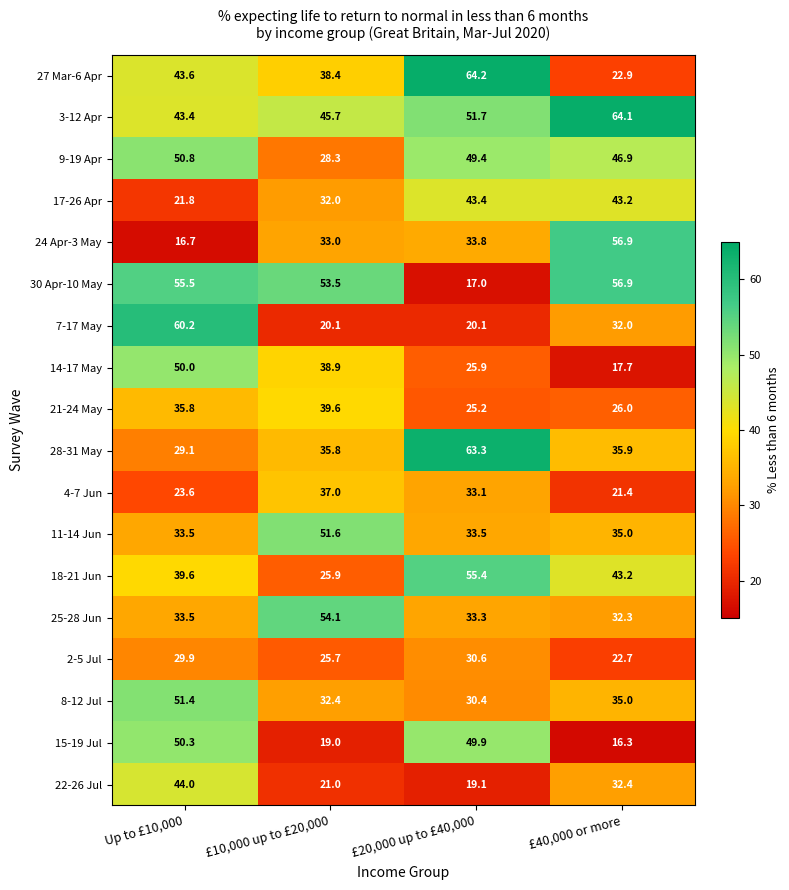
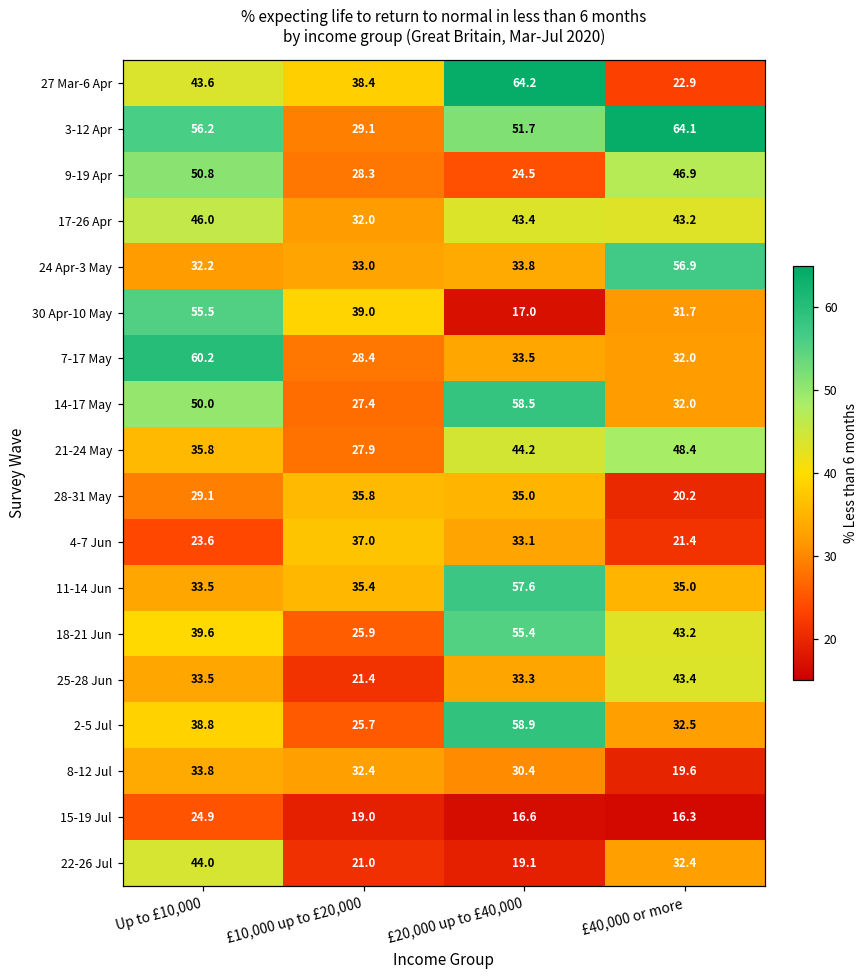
  {
    "27 Mar-6 Apr": {
      "Up to £10,000": 43.6,
      "£10,000 up to £20,000": 38.4,
      "£20,000 up to £40,000": 64.2,
      "£40,000 or more": 22.9
    },
    "3-12 Apr": {
-     "Up to £10,000": 43.4,
-     "£10,000 up to £20,000": 45.7,
+     "Up to £10,000": 56.2,
+     "£10,000 up to £20,000": 29.1,
      "£20,000 up to £40,000": 51.7,
      "£40,000 or more": 64.1
    },
    "9-19 Apr": {
      "Up to £10,000": 50.8,
      "£10,000 up to £20,000": 28.3,
-     "£20,000 up to £40,000": 49.4,
+     "£20,000 up to £40,000": 24.5,
      "£40,000 or more": 46.9
    },
    "17-26 Apr": {
-     "Up to £10,000": 21.8,
+     "Up to £10,000": 46.0,
      "£10,000 up to £20,000": 32.0,
      "£20,000 up to £40,000": 43.4,
      "£40,000 or more": 43.2
    },
    "24 Apr-3 May": {
-     "Up to £10,000": 16.7,
+     "Up to £10,000": 32.2,
      "£10,000 up to £20,000": 33.0,
      "£20,000 up to £40,000": 33.8,
      "£40,000 or more": 56.9
    },
    "30 Apr-10 May": {
      "Up to £10,000": 55.5,
-     "£10,000 up to £20,000": 53.5,
+     "£10,000 up to £20,000": 39.0,
      "£20,000 up to £40,000": 17.0,
-     "£40,000 or more": 56.9
+     "£40,000 or more": 31.7
    },
    "7-17 May": {
      "Up to £10,000": 60.2,
-     "£10,000 up to £20,000": 20.1,
-     "£20,000 up to £40,000": 20.1,
+     "£10,000 up to £20,000": 28.4,
+     "£20,000 up to £40,000": 33.5,
      "£40,000 or more": 32.0
    },
    "14-17 May": {
      "Up to £10,000": 50.0,
-     "£10,000 up to £20,000": 38.9,
-     "£20,000 up to £40,000": 25.9,
-     "£40,000 or more": 17.7
+     "£10,000 up to £20,000": 27.4,
+     "£20,000 up to £40,000": 58.5,
+     "£40,000 or more": 32.0
    },
    "21-24 May": {
      "Up to £10,000": 35.8,
-     "£10,000 up to £20,000": 39.6,
-     "£20,000 up to £40,000": 25.2,
-     "£40,000 or more": 26.0
+     "£10,000 up to £20,000": 27.9,
+     "£20,000 up to £40,000": 44.2,
+     "£40,000 or more": 48.4
    },
    "28-31 May": {
      "Up to £10,000": 29.1,
      "£10,000 up to £20,000": 35.8,
-     "£20,000 up to £40,000": 63.3,
-     "£40,000 or more": 35.9
+     "£20,000 up to £40,000": 35.0,
+     "£40,000 or more": 20.2
    },
    "4-7 Jun": {
      "Up to £10,000": 23.6,
      "£10,000 up to £20,000": 37.0,
      "£20,000 up to £40,000": 33.1,
      "£40,000 or more": 21.4
    },
    "11-14 Jun": {
      "Up to £10,000": 33.5,
-     "£10,000 up to £20,000": 51.6,
-     "£20,000 up to £40,000": 33.5,
+     "£10,000 up to £20,000": 35.4,
+     "£20,000 up to £40,000": 57.6,
      "£40,000 or more": 35.0
    },
    "18-21 Jun": {
      "Up to £10,000": 39.6,
      "£10,000 up to £20,000": 25.9,
      "£20,000 up to £40,000": 55.4,
      "£40,000 or more": 43.2
    },
    "25-28 Jun": {
      "Up to £10,000": 33.5,
-     "£10,000 up to £20,000": 54.1,
+     "£10,000 up to £20,000": 21.4,
      "£20,000 up to £40,000": 33.3,
-     "£40,000 or more": 32.3
+     "£40,000 or more": 43.4
    },
    "2-5 Jul": {
-     "Up to £10,000": 29.9,
+     "Up to £10,000": 38.8,
      "£10,000 up to £20,000": 25.7,
-     "£20,000 up to £40,000": 30.6,
-     "£40,000 or more": 22.7
+     "£20,000 up to £40,000": 58.9,
+     "£40,000 or more": 32.5
    },
    "8-12 Jul": {
-     "Up to £10,000": 51.4,
+     "Up to £10,000": 33.8,
      "£10,000 up to £20,000": 32.4,
      "£20,000 up to £40,000": 30.4,
-     "£40,000 or more": 35.0
+     "£40,000 or more": 19.6
    },
    "15-19 Jul": {
-     "Up to £10,000": 50.3,
+     "Up to £10,000": 24.9,
      "£10,000 up to £20,000": 19.0,
-     "£20,000 up to £40,000": 49.9,
+     "£20,000 up to £40,000": 16.6,
      "£40,000 or more": 16.3
    },
    "22-26 Jul": {
      "Up to £10,000": 44.0,
      "£10,000 up to £20,000": 21.0,
      "£20,000 up to £40,000": 19.1,
      "£40,000 or more": 32.4
    }
  }
